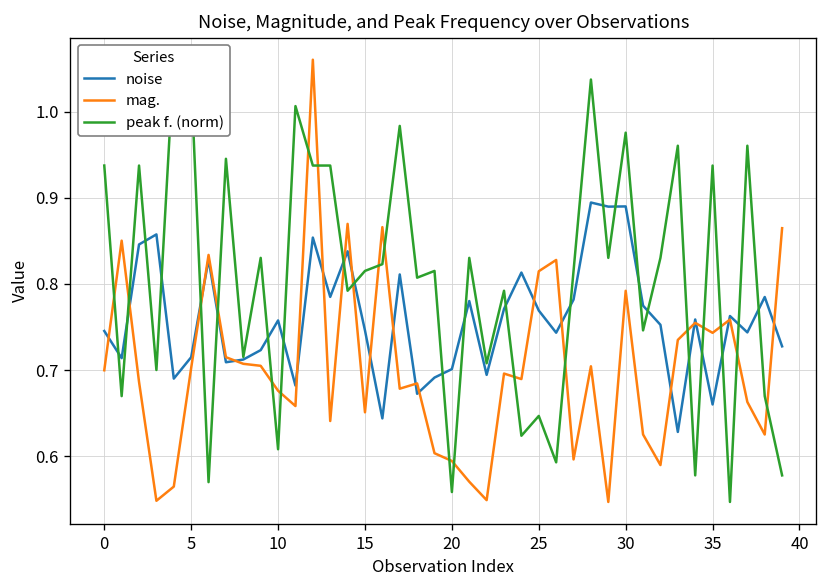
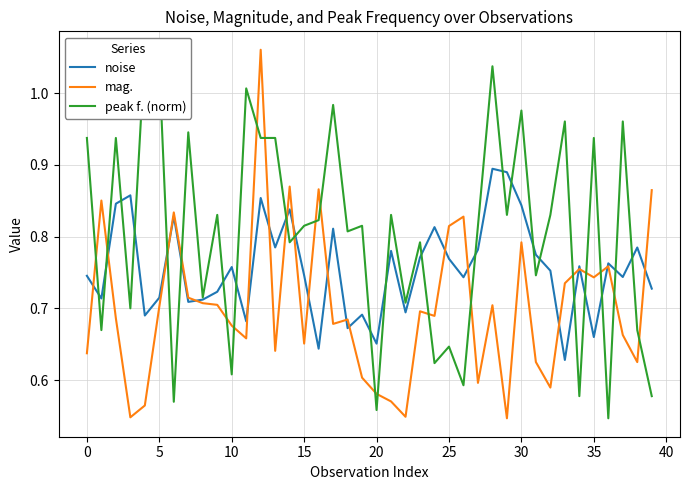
  {
    "noise": {
      "0": 0.75,
      "5": 0.71,
      "10": 0.76,
      "15": 0.75,
-     "20": 0.70,
+     "20": 0.65,
      "25": 0.77,
-     "30": 0.89,
+     "30": 0.84,
      "35": 0.66
    },
    "mag.": {
-     "0": 0.70,
+     "0": 0.64,
      "5": 0.70,
      "10": 0.68,
      "15": 0.65,
-     "20": 0.59,
+     "20": 0.58,
      "25": 0.81,
      "30": 0.79,
      "35": 0.74
    },
    "peak f. (norm)": {
      "0": 0.94,
      "10": 0.61,
      "15": 0.82,
      "20": 0.56,
      "25": 0.65,
      "30": 0.98,
      "35": 0.94
    }
  }
